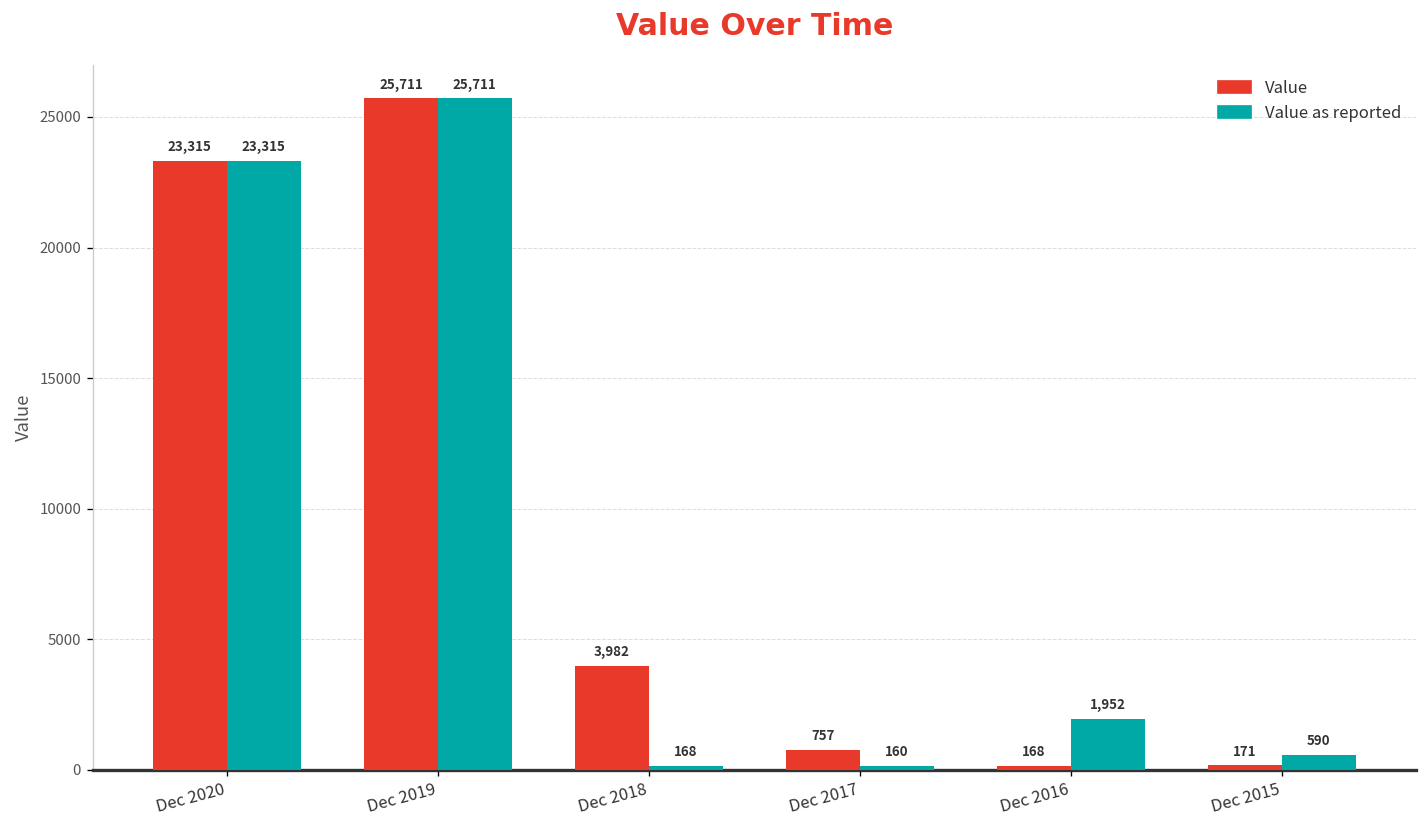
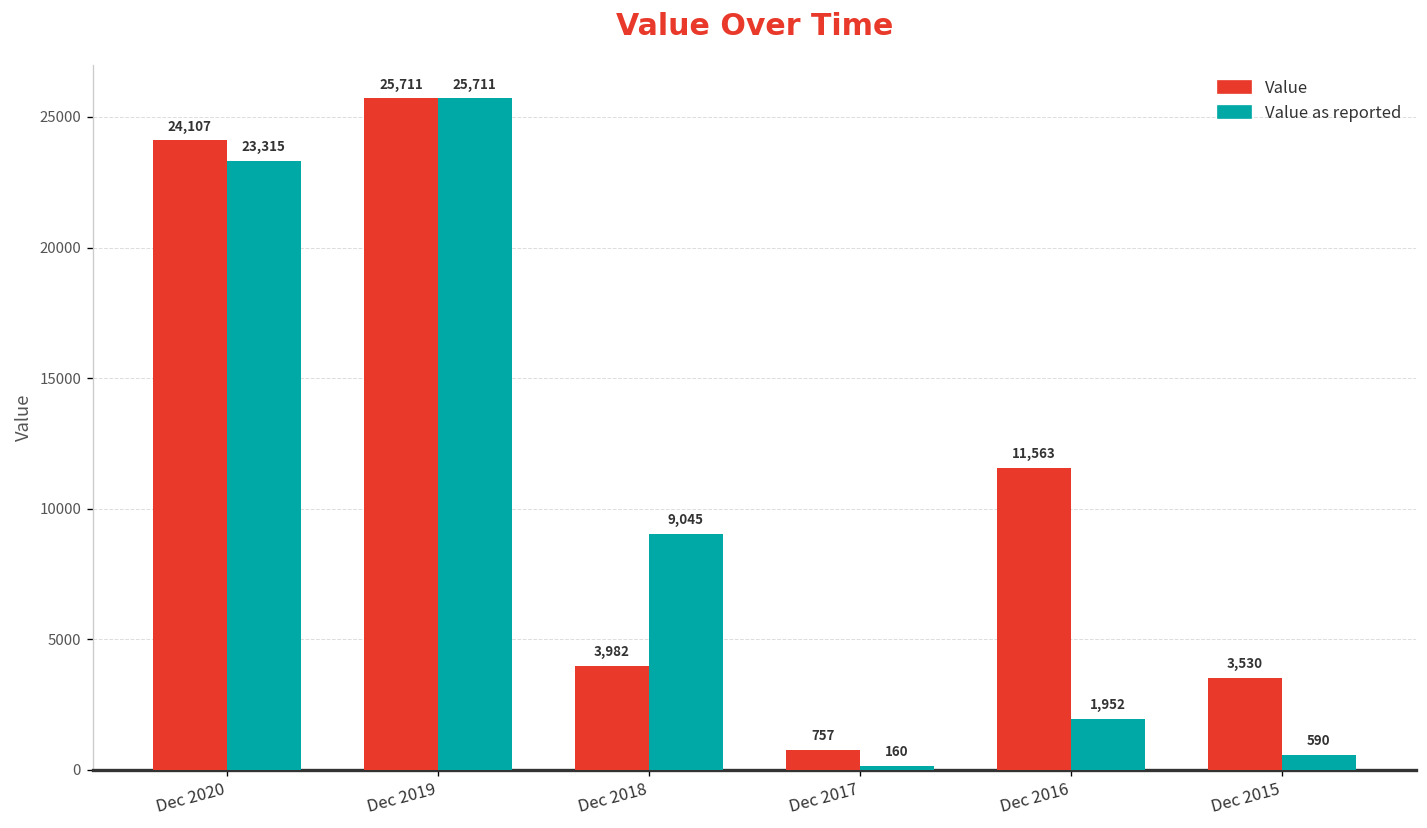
  {
    "Value": {
-     "Dec 2020": "23,315",
+     "Dec 2020": "24,107",
      "Dec 2019": "25,711",
      "Dec 2018": "3,982",
      "Dec 2017": "757",
-     "Dec 2016": "168",
-     "Dec 2015": "171"
+     "Dec 2016": "11,563",
+     "Dec 2015": "3,530"
    },
    "Value as reported": {
      "Dec 2020": "23,315",
      "Dec 2019": "25,711",
-     "Dec 2018": "168",
+     "Dec 2018": "9,045",
      "Dec 2017": "160",
      "Dec 2016": "1,952",
      "Dec 2015": "590"
    }
  }
